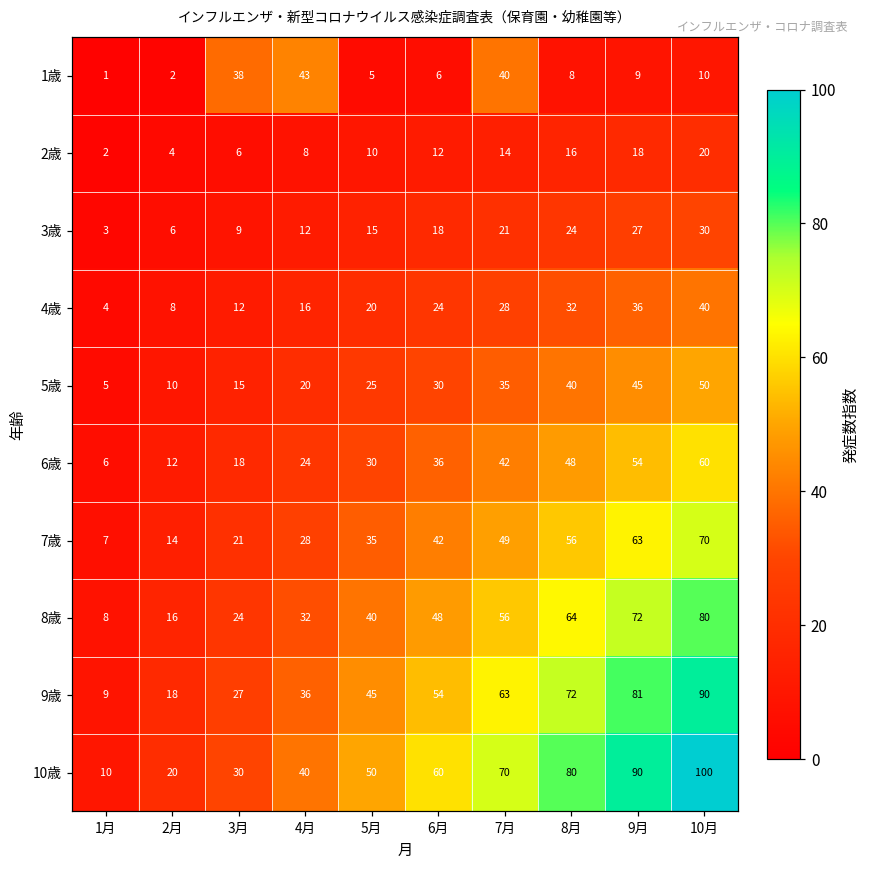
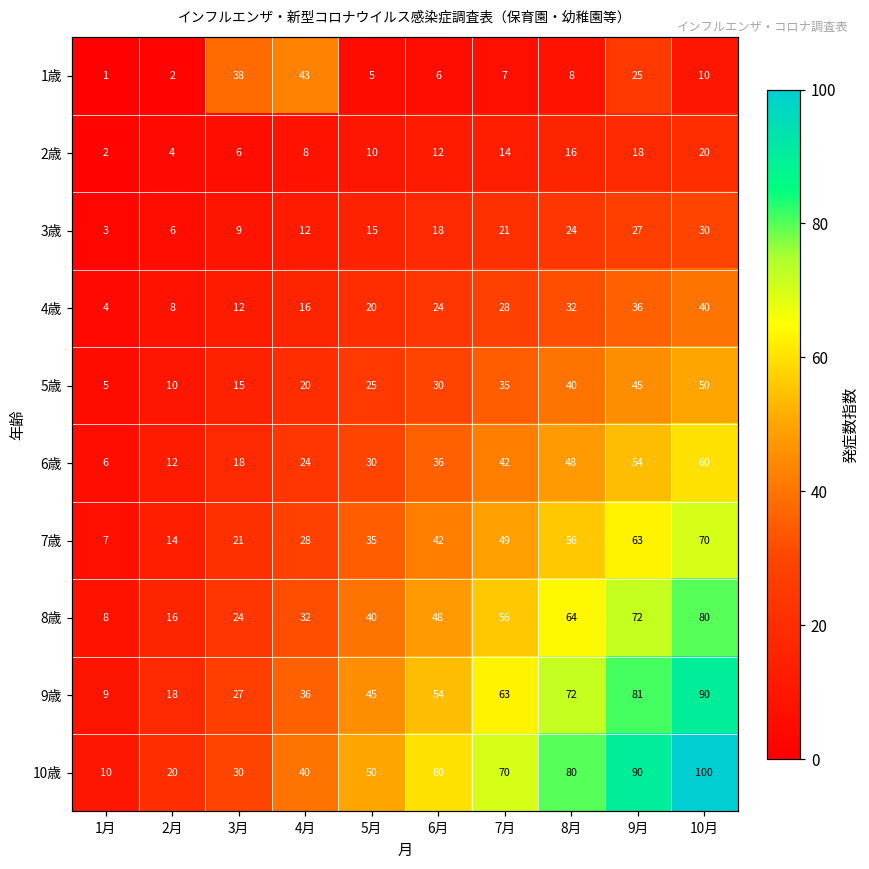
  {
    "1歳": {
      "1月": 1,
      "2月": 2,
      "3月": 38,
      "4月": 43,
      "5月": 5,
      "6月": 6,
-     "7月": 40,
+     "7月": 7,
      "8月": 8,
-     "9月": 9,
+     "9月": 25,
      "10月": 10
    },
    "2歳": {
      "1月": 2,
      "2月": 4,
      "3月": 6,
      "4月": 8,
      "5月": 10,
      "6月": 12,
      "7月": 14,
      "8月": 16,
      "9月": 18,
      "10月": 20
    },
    "3歳": {
      "1月": 3,
      "2月": 6,
      "3月": 9,
      "4月": 12,
      "5月": 15,
      "6月": 18,
      "7月": 21,
      "8月": 24,
      "9月": 27,
      "10月": 30
    },
    "4歳": {
      "1月": 4,
      "2月": 8,
      "3月": 12,
      "4月": 16,
      "5月": 20,
      "6月": 24,
      "7月": 28,
      "8月": 32,
      "9月": 36,
      "10月": 40
    },
    "5歳": {
      "1月": 5,
      "2月": 10,
      "3月": 15,
      "4月": 20,
      "5月": 25,
      "6月": 30,
      "7月": 35,
      "8月": 40,
      "9月": 45,
      "10月": 50
    },
    "6歳": {
      "1月": 6,
      "2月": 12,
      "3月": 18,
      "4月": 24,
      "5月": 30,
      "6月": 36,
      "7月": 42,
      "8月": 48,
      "9月": 54,
      "10月": 60
    },
    "7歳": {
      "1月": 7,
      "2月": 14,
      "3月": 21,
      "4月": 28,
      "5月": 35,
      "6月": 42,
      "7月": 49,
      "8月": 56,
      "9月": 63,
      "10月": 70
    },
    "8歳": {
      "1月": 8,
      "2月": 16,
      "3月": 24,
      "4月": 32,
      "5月": 40,
      "6月": 48,
      "7月": 56,
      "8月": 64,
      "9月": 72,
      "10月": 80
    },
    "9歳": {
      "1月": 9,
      "2月": 18,
      "3月": 27,
      "4月": 36,
      "5月": 45,
      "6月": 54,
      "7月": 63,
      "8月": 72,
      "9月": 81,
      "10月": 90
    },
    "10歳": {
      "1月": 10,
      "2月": 20,
      "3月": 30,
      "4月": 40,
      "5月": 50,
      "6月": 60,
      "7月": 70,
      "8月": 80,
      "9月": 90,
      "10月": 100
    }
  }
